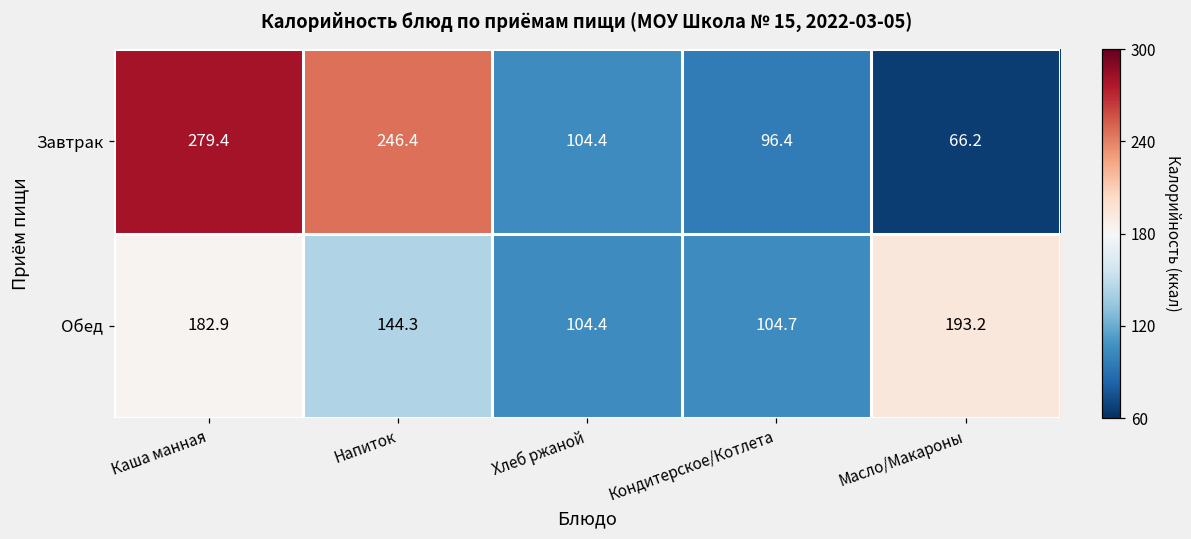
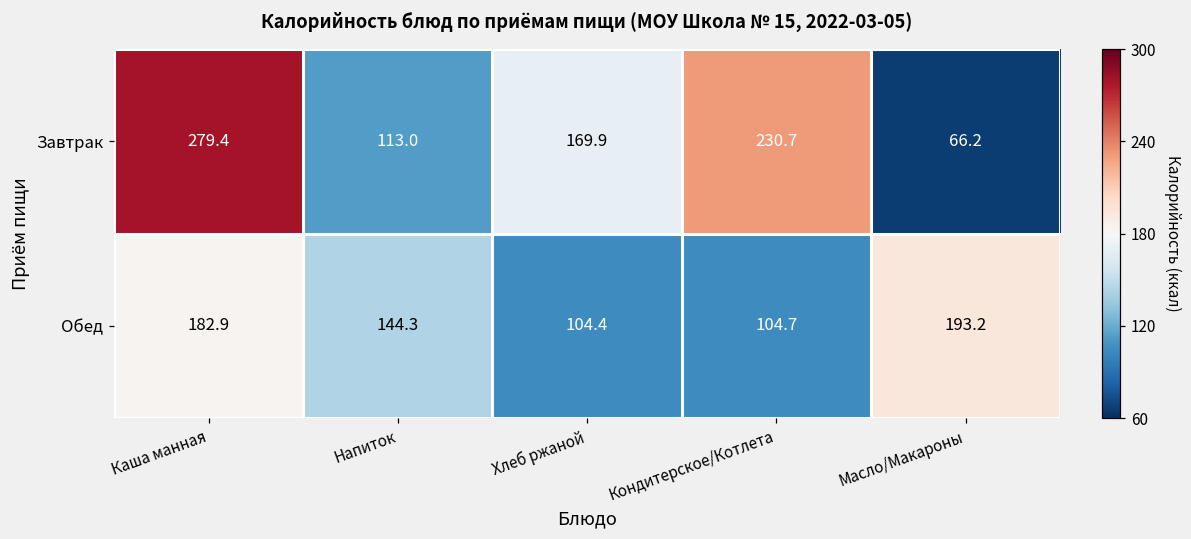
  {
    "Завтрак": {
      "Каша манная": 279.4,
-     "Напиток": 246.4,
-     "Хлеб ржаной": 104.4,
-     "Кондитерское/Котлета": 96.4,
+     "Напиток": 113.0,
+     "Хлеб ржаной": 169.9,
+     "Кондитерское/Котлета": 230.7,
      "Масло/Макароны": 66.2
    },
    "Обед": {
      "Каша манная": 182.9,
      "Напиток": 144.3,
      "Хлеб ржаной": 104.4,
      "Кондитерское/Котлета": 104.7,
      "Масло/Макароны": 193.2
    }
  }
